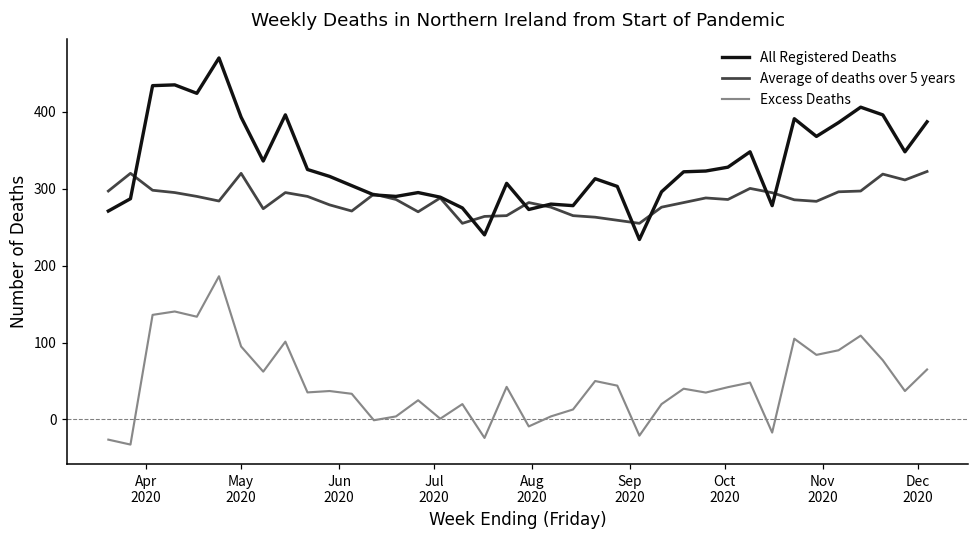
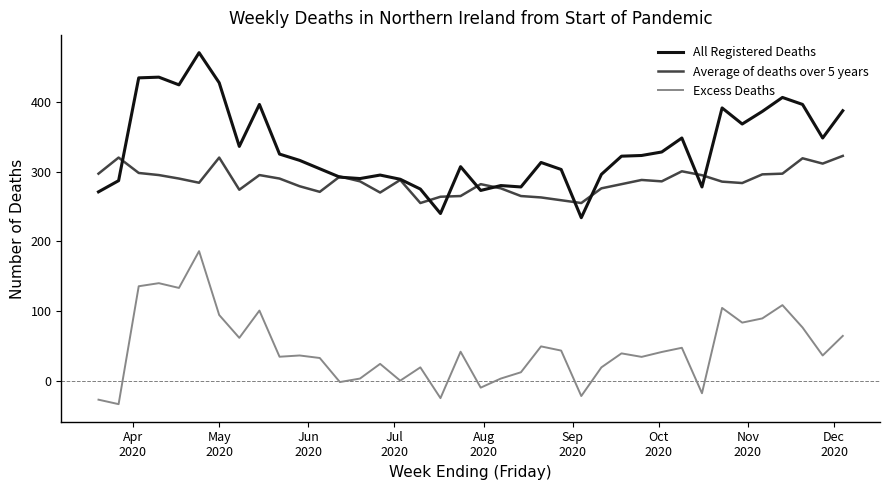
  {
    "All Registered Deaths": {
-     "May 2020": 390
+     "May 2020": 430
    },
    "Average of deaths over 5 years": {
      "May 2020": 320
    },
    "Excess Deaths": {
      "May 2020": 90
    }
  }
